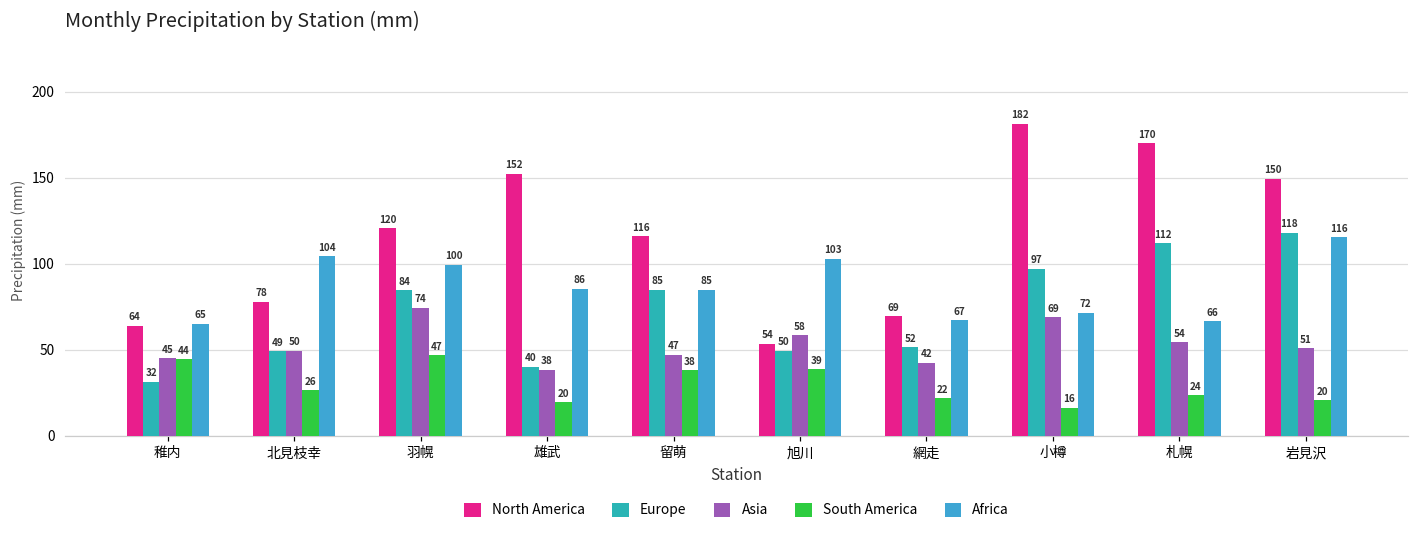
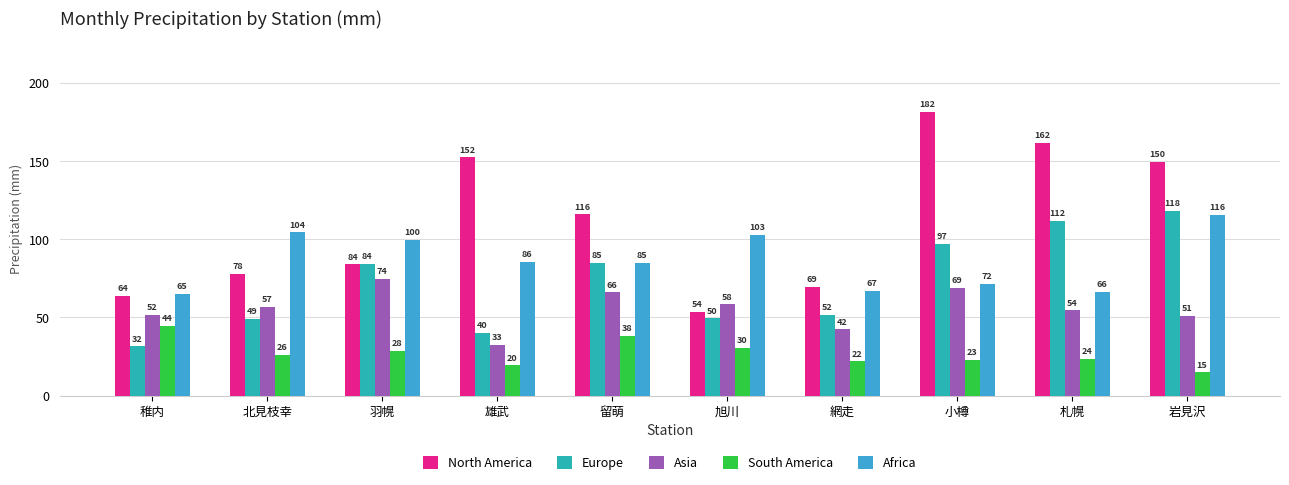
  {
    "North America": {
      "稚内": 64,
      "北見枝幸": 78,
-     "羽幌": 120,
+     "羽幌": 84,
      "雄武": 152,
      "留萌": 116,
      "旭川": 54,
      "網走": 69,
      "小樽": 182,
-     "札幌": 170,
+     "札幌": 162,
      "岩見沢": 150
    },
    "Asia": {
-     "稚内": 45,
-     "北見枝幸": 50,
+     "稚内": 52,
+     "北見枝幸": 57,
      "羽幌": 74,
-     "雄武": 38,
-     "留萌": 47,
+     "雄武": 33,
+     "留萌": 66,
      "旭川": 58,
      "網走": 42,
      "小樽": 69,
      "札幌": 54,
      "岩見沢": 51
    },
    "South America": {
      "稚内": 44,
      "北見枝幸": 26,
-     "羽幌": 47,
+     "羽幌": 28,
      "雄武": 20,
      "留萌": 38,
-     "旭川": 39,
+     "旭川": 30,
      "網走": 22,
-     "小樽": 16,
+     "小樽": 23,
      "札幌": 24,
-     "岩見沢": 20
+     "岩見沢": 15
    }
  }
